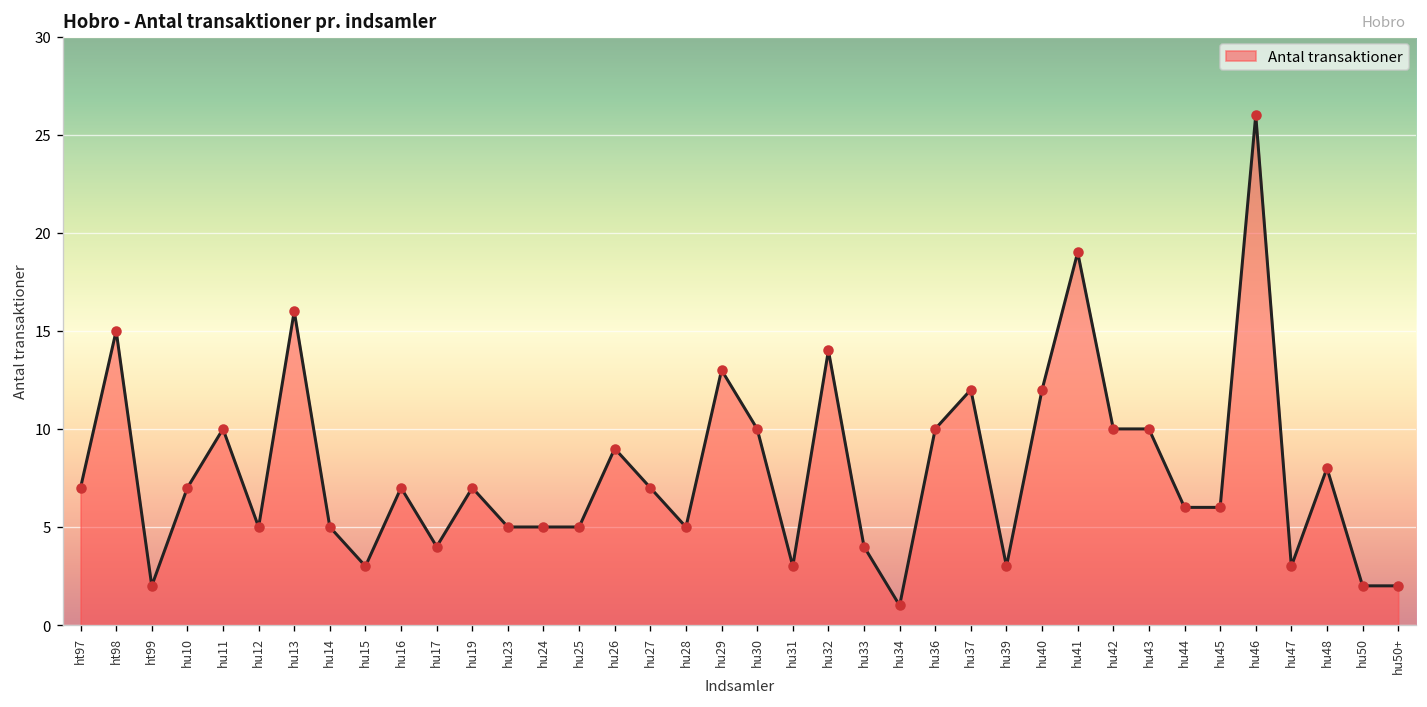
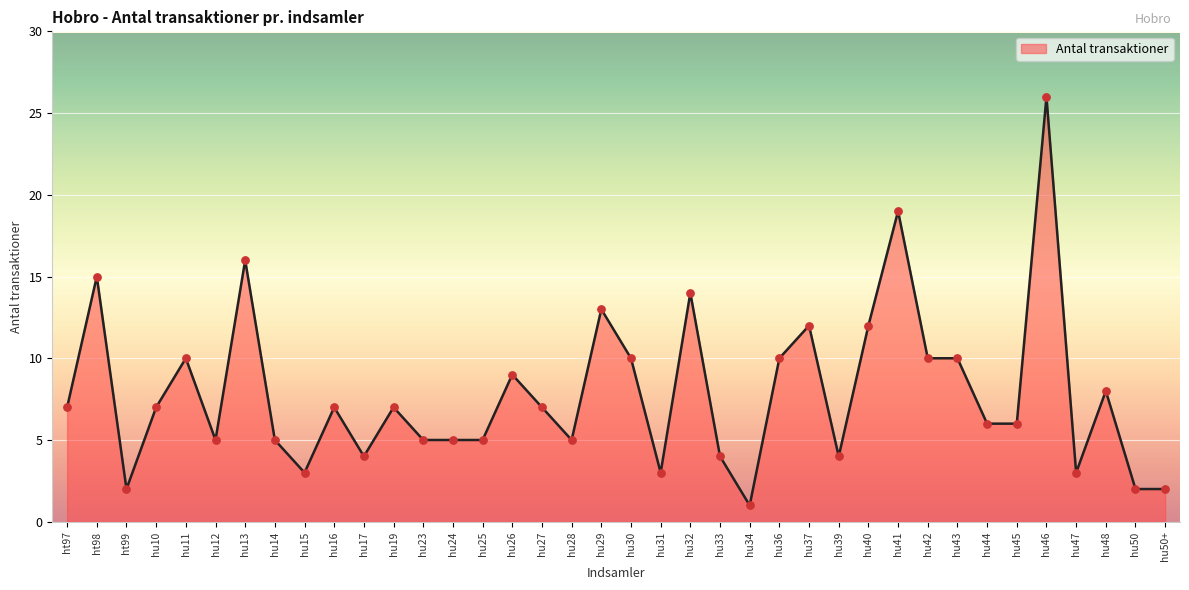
  {
    "ht97": 7,
    "ht98": 15,
    "ht99": 2,
    "hu10": 7,
    "hu11": 10,
    "hu12": 5,
    "hu13": 16,
    "hu14": 5,
    "hu15": 3,
    "hu16": 7,
    "hu17": 4,
    "hu19": 7,
    "hu23": 5,
    "hu24": 5,
    "hu25": 5,
    "hu26": 9,
    "hu27": 7,
    "hu28": 5,
    "hu29": 13,
    "hu30": 10,
    "hu31": 3,
    "hu32": 14,
    "hu33": 4,
    "hu34": 1,
    "hu36": 10,
    "hu37": 12,
-   "hu39": 3,
+   "hu39": 4,
    "hu40": 12,
    "hu41": 19,
    "hu42": 10,
    "hu43": 10,
    "hu44": 6,
    "hu45": 6,
    "hu46": 26,
    "hu47": 3,
    "hu48": 8,
    "hu50": 2,
    "hu50+": 2
  }
